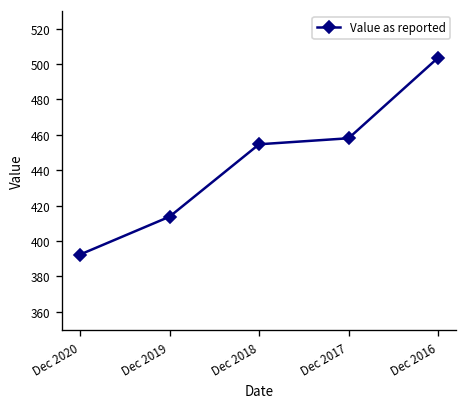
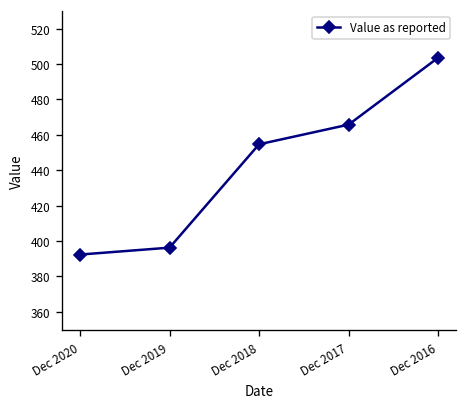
  {
    "Dec 2020": 392,
-   "Dec 2019": 414,
+   "Dec 2019": 396,
    "Dec 2018": 455,
-   "Dec 2017": 458,
+   "Dec 2017": 466,
    "Dec 2016": 504
  }
